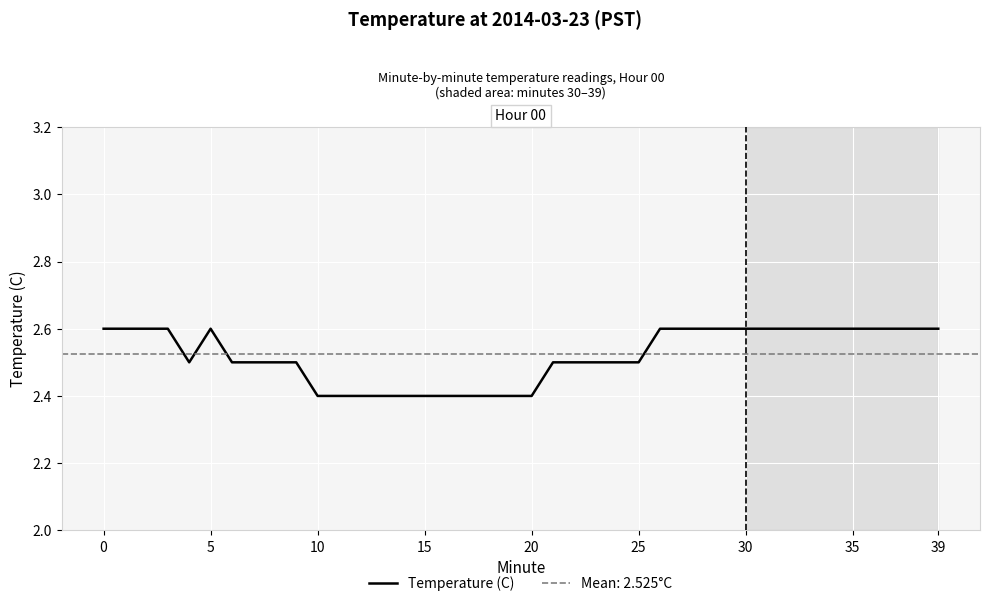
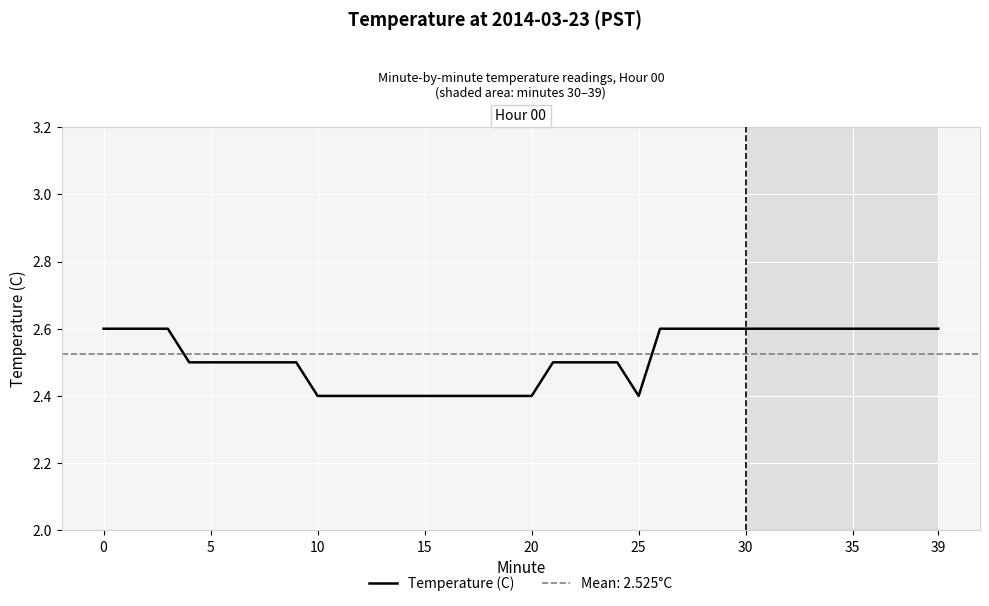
  {
    "0": 2.6,
-   "5": 2.6,
+   "5": 2.5,
    "10": 2.4,
    "15": 2.4,
    "20": 2.4,
-   "25": 2.5,
+   "25": 2.4,
    "30": 2.6,
    "35": 2.6,
    "39": 2.6
  }
